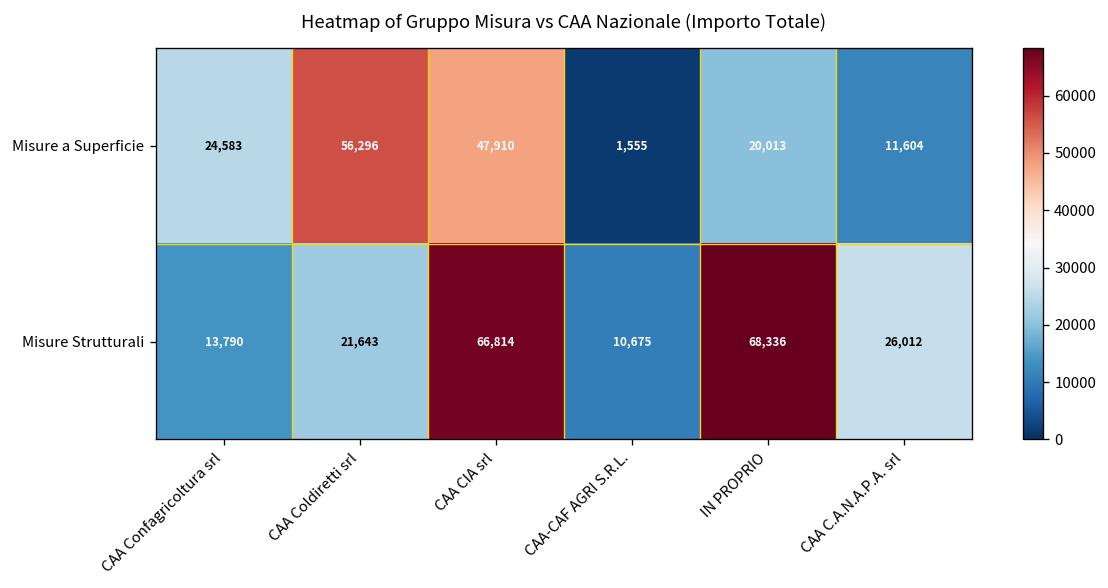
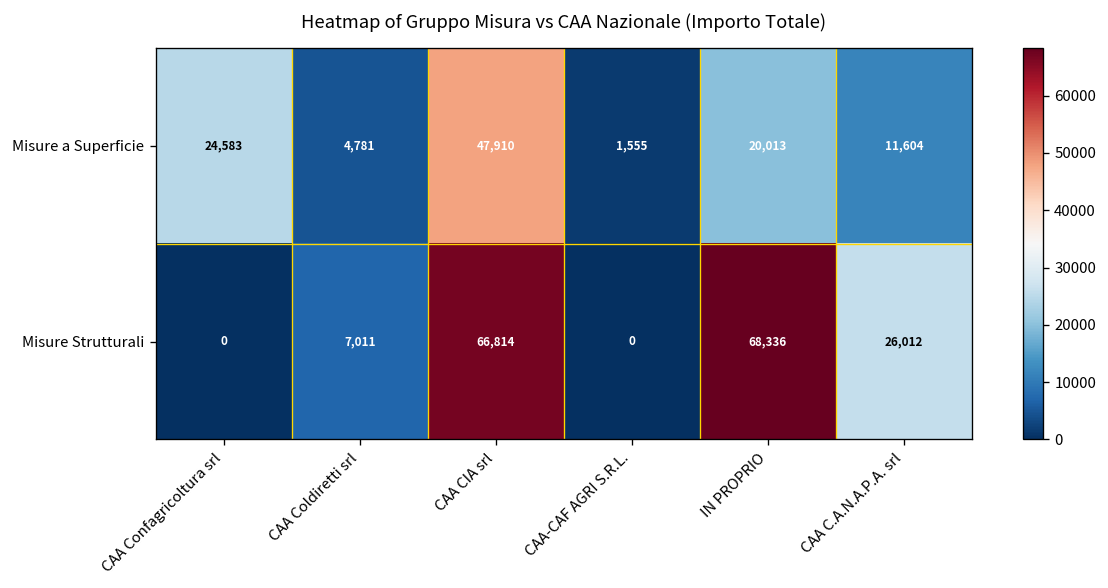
  {
    "Misure a Superficie": {
      "CAA Confagricoltura srl": "24,583",
-     "CAA Coldiretti srl": "56,296",
+     "CAA Coldiretti srl": "4,781",
      "CAA CIA srl": "47,910",
      "CAA-CAF AGRI S.R.L.": "1,555",
      "IN PROPRIO": "20,013",
      "CAA C.A.N.A.P.A. srl": "11,604"
    },
    "Misure Strutturali": {
-     "CAA Confagricoltura srl": "13,790",
-     "CAA Coldiretti srl": "21,643",
+     "CAA Confagricoltura srl": "0",
+     "CAA Coldiretti srl": "7,011",
      "CAA CIA srl": "66,814",
-     "CAA-CAF AGRI S.R.L.": "10,675",
+     "CAA-CAF AGRI S.R.L.": "0",
      "IN PROPRIO": "68,336",
      "CAA C.A.N.A.P.A. srl": "26,012"
    }
  }
